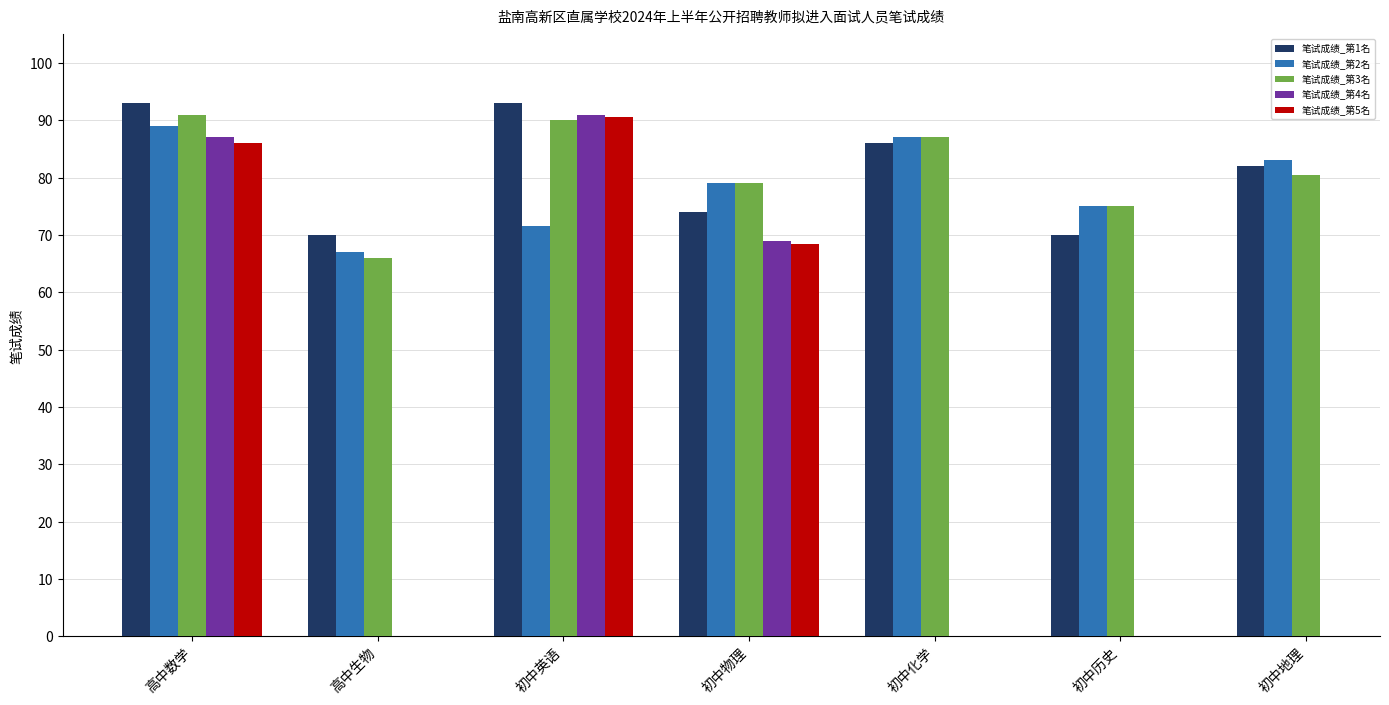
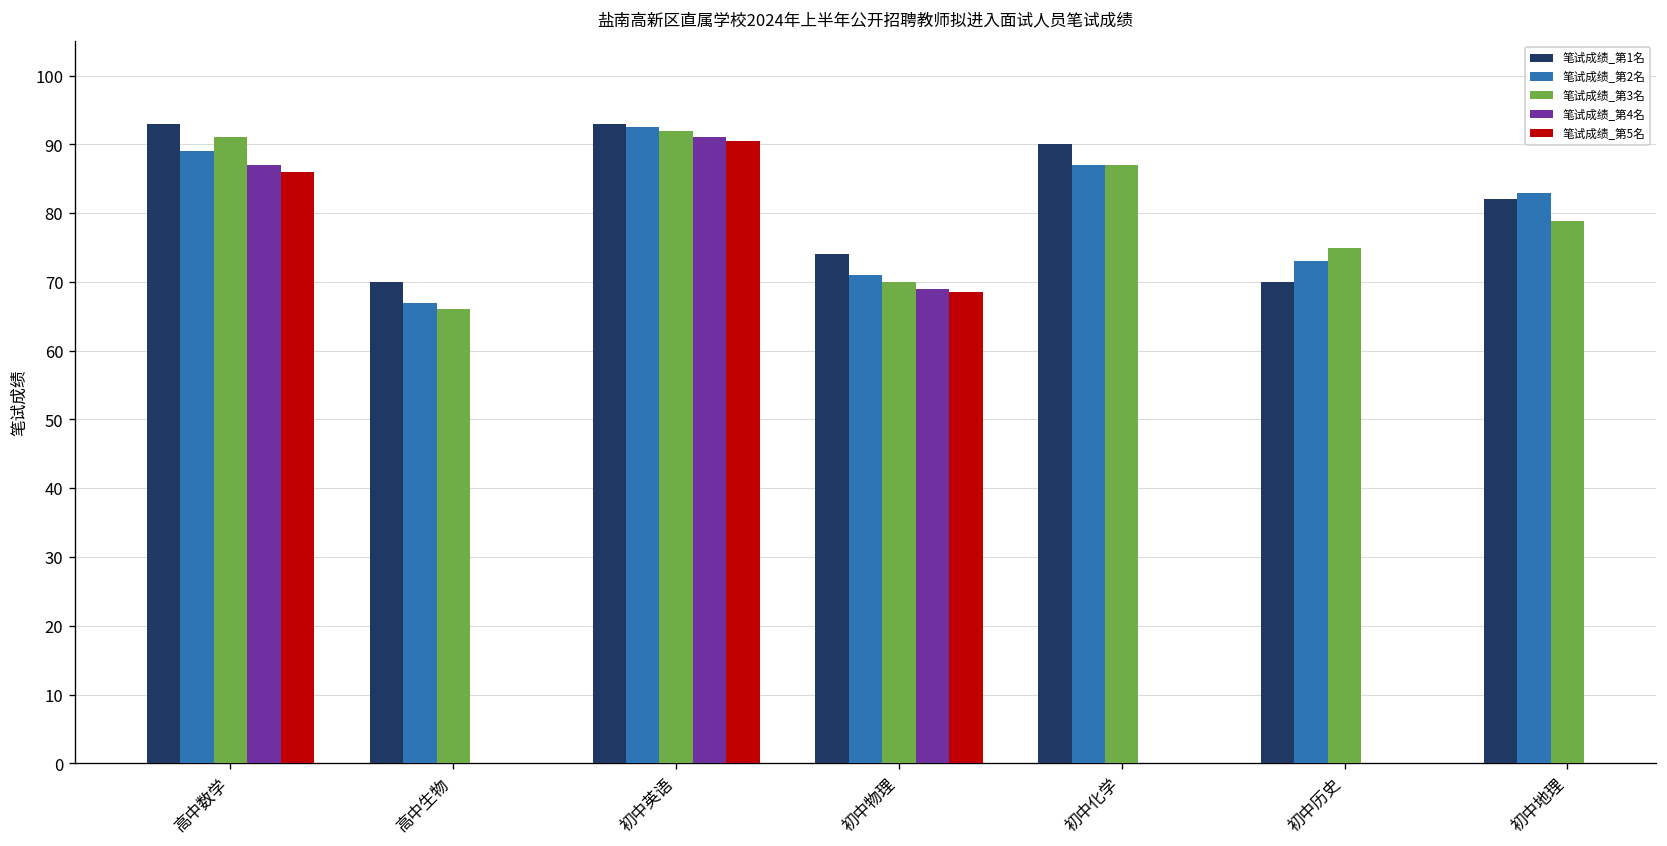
  {
    "笔试成绩_第1名": {
      "高中数学": 93,
      "高中生物": 70,
      "初中英语": 93,
      "初中物理": 74,
-     "初中化学": 86,
+     "初中化学": 90,
      "初中历史": 70,
      "初中地理": 82
    },
    "笔试成绩_第2名": {
      "高中数学": 89,
      "高中生物": 67,
-     "初中英语": 72,
-     "初中物理": 79,
+     "初中英语": 93,
+     "初中物理": 71,
      "初中化学": 87,
-     "初中历史": 75,
+     "初中历史": 73,
      "初中地理": 83
    },
    "笔试成绩_第3名": {
      "高中数学": 91,
      "高中生物": 66,
-     "初中英语": 90,
-     "初中物理": 79,
+     "初中英语": 92,
+     "初中物理": 70,
      "初中化学": 87,
      "初中历史": 75,
-     "初中地理": 81
+     "初中地理": 79
    }
  }
